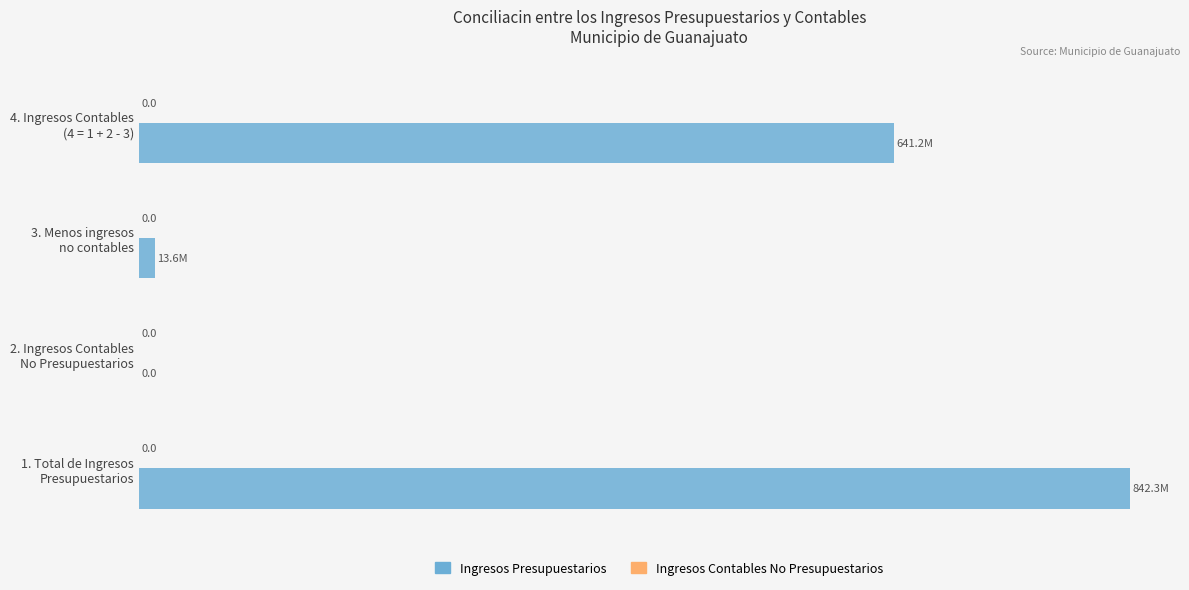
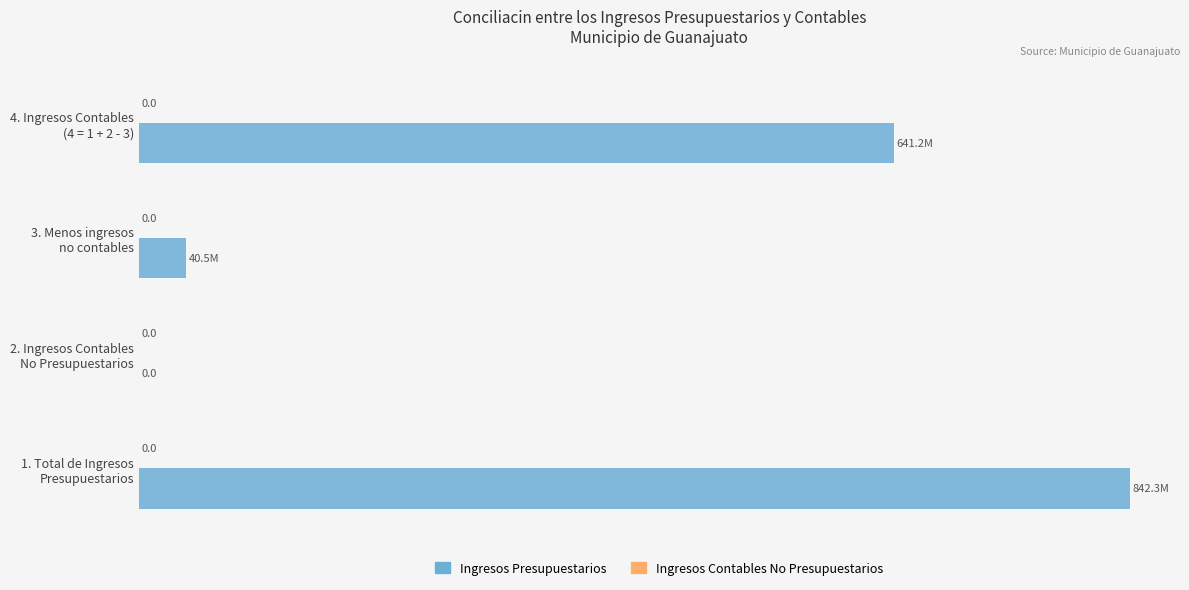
  {
    "Ingresos Presupuestarios": {
      "4. Ingresos Contables (4 = 1 + 2 - 3)": "641.2M",
-     "3. Menos ingresos no contables": "13.6M",
+     "3. Menos ingresos no contables": "40.5M",
      "2. Ingresos Contables No Presupuestarios": "0.0",
      "1. Total de Ingresos Presupuestarios": "842.3M"
    },
    "Ingresos Contables No Presupuestarios": {
      "4. Ingresos Contables (4 = 1 + 2 - 3)": "0.0",
      "3. Menos ingresos no contables": "0.0",
      "2. Ingresos Contables No Presupuestarios": "0.0",
      "1. Total de Ingresos Presupuestarios": "0.0"
    }
  }
